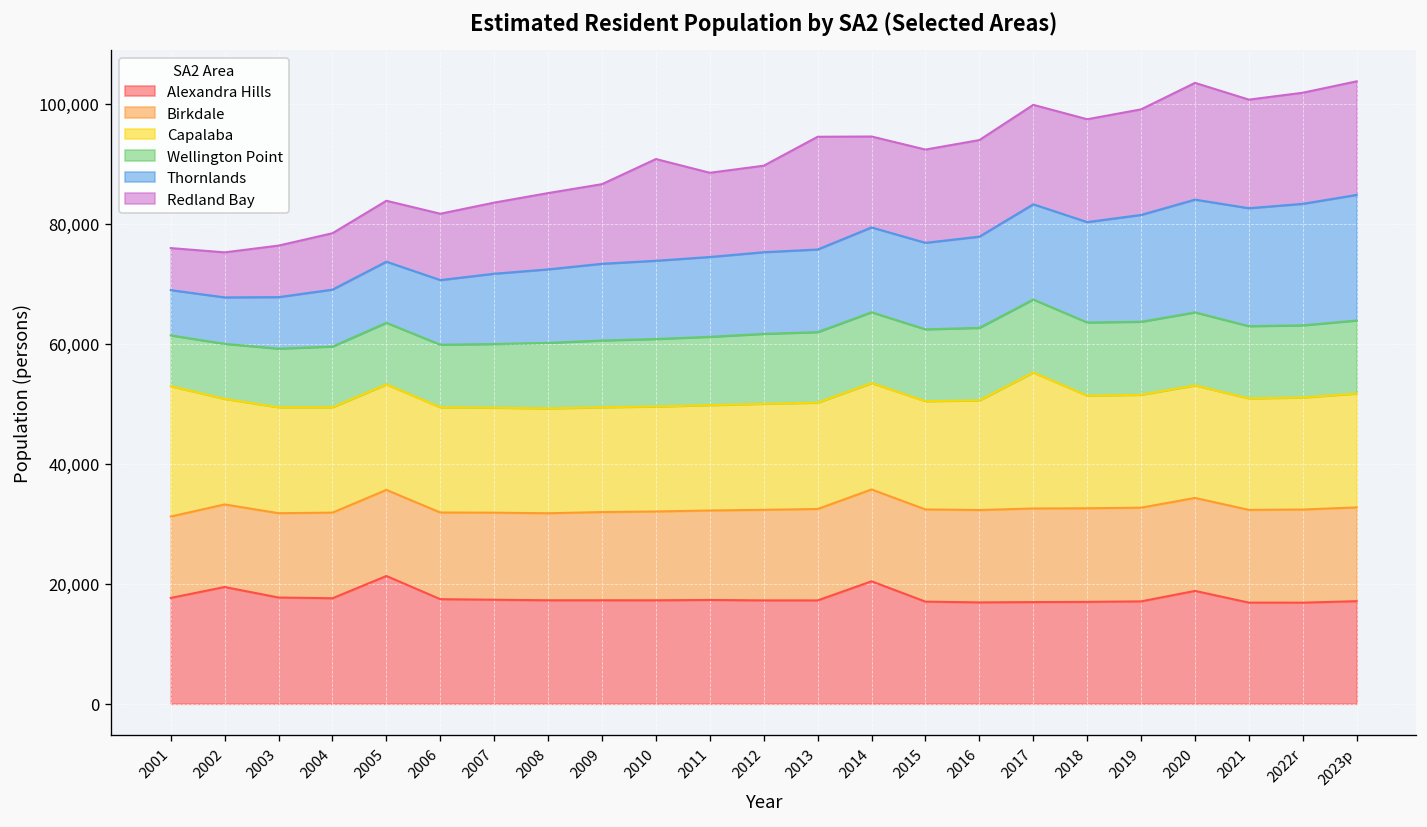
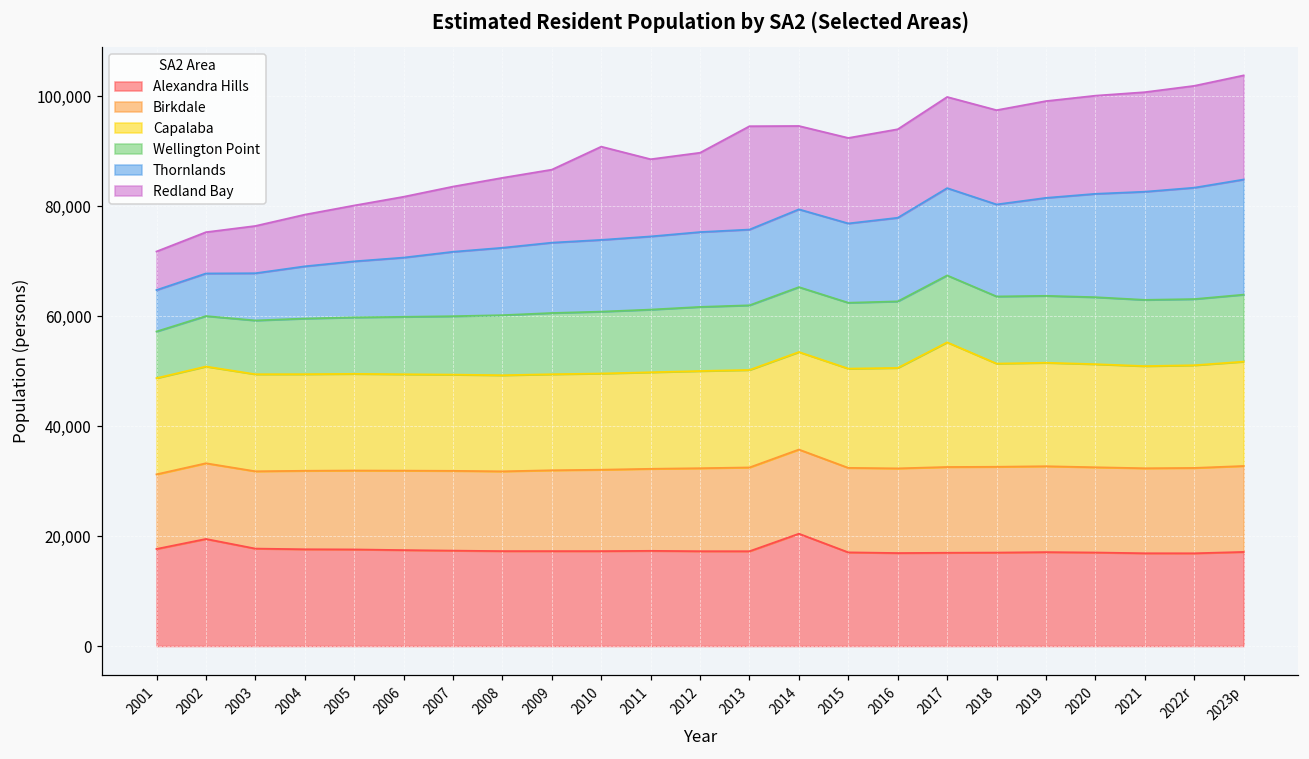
  {
    "Alexandra Hills": {
      "2001": "18,000",
      "2002": "19,000",
      "2003": "18,000",
      "2004": "18,000",
-     "2005": "21,000",
+     "2005": "18,000",
      "2006": "17,000",
      "2007": "17,000",
      "2008": "17,000",
      "2009": "17,000",
      "2010": "17,000",
      "2011": "17,000",
      "2012": "17,000",
      "2013": "17,000",
      "2014": "20,000",
      "2015": "17,000",
      "2016": "17,000",
      "2017": "17,000",
      "2018": "17,000",
      "2019": "17,000",
-     "2020": "19,000",
+     "2020": "17,000",
      "2021": "17,000",
      "2022r": "17,000",
      "2023p": "17,000"
    },
    "Birkdale": {
      "2001": "14,000",
      "2002": "14,000",
      "2003": "14,000",
      "2004": "14,000",
      "2005": "14,000",
      "2006": "14,000",
      "2007": "15,000",
      "2008": "15,000",
      "2009": "15,000",
      "2010": "15,000",
      "2011": "15,000",
      "2012": "15,000",
      "2013": "15,000",
      "2014": "15,000",
      "2015": "15,000",
      "2016": "15,000",
      "2017": "16,000",
      "2018": "16,000",
      "2019": "16,000",
      "2020": "16,000",
      "2021": "15,000",
      "2022r": "16,000",
      "2023p": "16,000"
    },
    "Capalaba": {
-     "2001": "22,000",
+     "2001": "17,000",
      "2002": "18,000",
      "2003": "18,000",
      "2004": "18,000",
      "2005": "18,000",
      "2006": "18,000",
      "2007": "17,000",
      "2008": "17,000",
      "2009": "17,000",
      "2010": "17,000",
      "2011": "18,000",
      "2012": "18,000",
      "2013": "18,000",
      "2014": "18,000",
      "2015": "18,000",
      "2016": "18,000",
      "2017": "23,000",
      "2018": "19,000",
      "2019": "19,000",
      "2020": "19,000",
      "2021": "19,000",
      "2022r": "19,000",
      "2023p": "19,000"
    },
    "Wellington Point": {
      "2001": "8,000",
      "2002": "9,000",
      "2003": "10,000",
      "2004": "10,000",
      "2005": "10,000",
      "2006": "10,000",
      "2007": "11,000",
      "2008": "11,000",
      "2009": "11,000",
      "2010": "11,000",
      "2011": "11,000",
      "2012": "12,000",
      "2013": "12,000",
      "2014": "12,000",
      "2015": "12,000",
      "2016": "12,000",
      "2017": "12,000",
      "2018": "12,000",
      "2019": "12,000",
      "2020": "12,000",
      "2021": "12,000",
      "2022r": "12,000",
      "2023p": "12,000"
    },
    "Thornlands": {
      "2001": "8,000",
      "2002": "8,000",
      "2003": "9,000",
      "2004": "9,000",
      "2005": "10,000",
      "2006": "11,000",
      "2007": "12,000",
      "2008": "12,000",
      "2009": "13,000",
      "2010": "13,000",
      "2011": "13,000",
      "2012": "14,000",
      "2013": "14,000",
      "2014": "14,000",
      "2015": "14,000",
      "2016": "15,000",
      "2017": "16,000",
      "2018": "17,000",
      "2019": "18,000",
      "2020": "19,000",
      "2021": "20,000",
      "2022r": "20,000",
      "2023p": "21,000"
    },
    "Redland Bay": {
      "2001": "7,000",
      "2002": "8,000",
      "2003": "9,000",
      "2004": "9,000",
      "2005": "10,000",
      "2006": "11,000",
      "2007": "12,000",
      "2008": "13,000",
      "2009": "13,000",
      "2010": "17,000",
      "2011": "14,000",
      "2012": "14,000",
      "2013": "19,000",
      "2014": "15,000",
      "2015": "16,000",
      "2016": "16,000",
      "2017": "17,000",
      "2018": "17,000",
      "2019": "18,000",
-     "2020": "19,000",
+     "2020": "18,000",
      "2021": "18,000",
      "2022r": "19,000",
      "2023p": "19,000"
    }
  }
